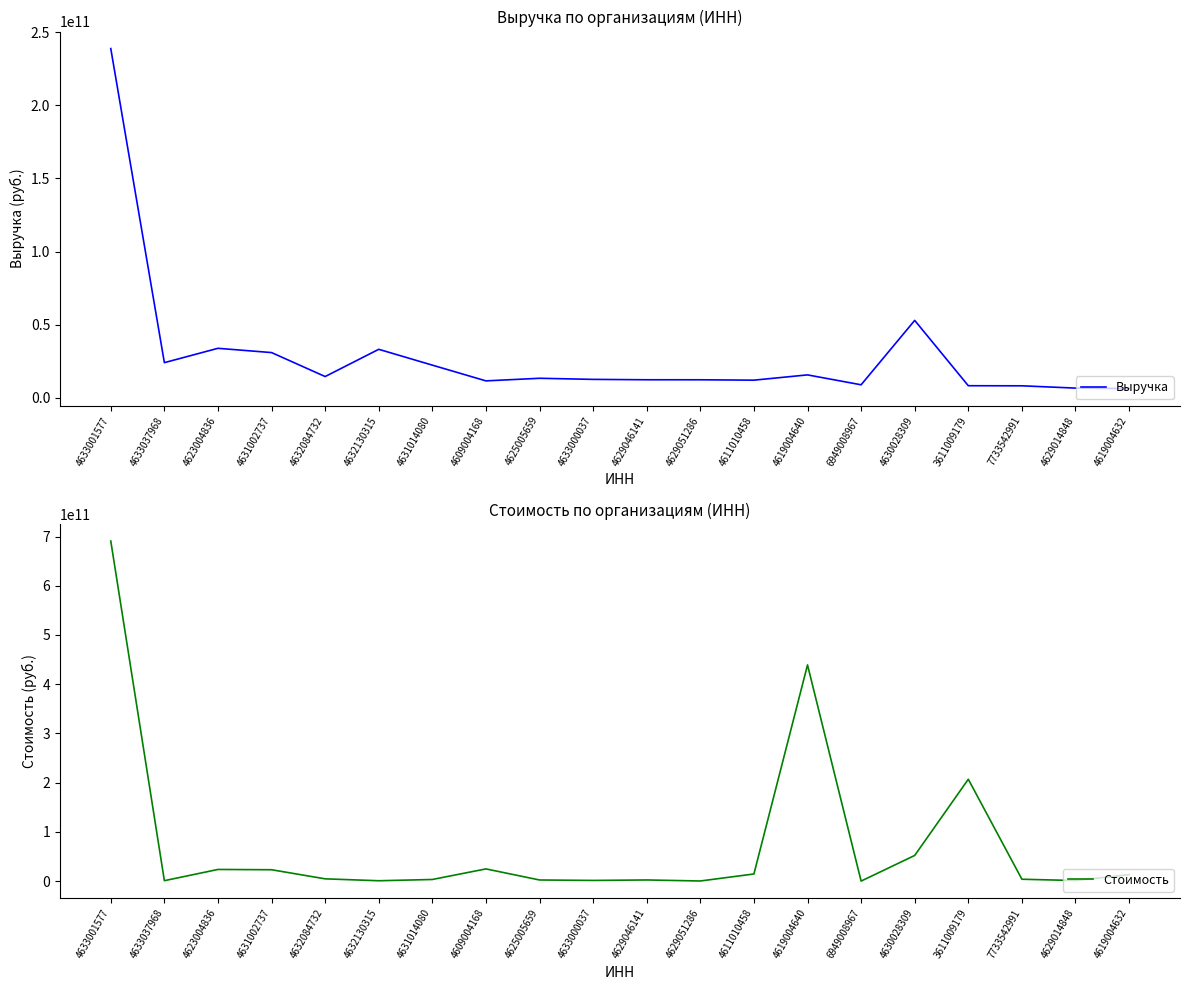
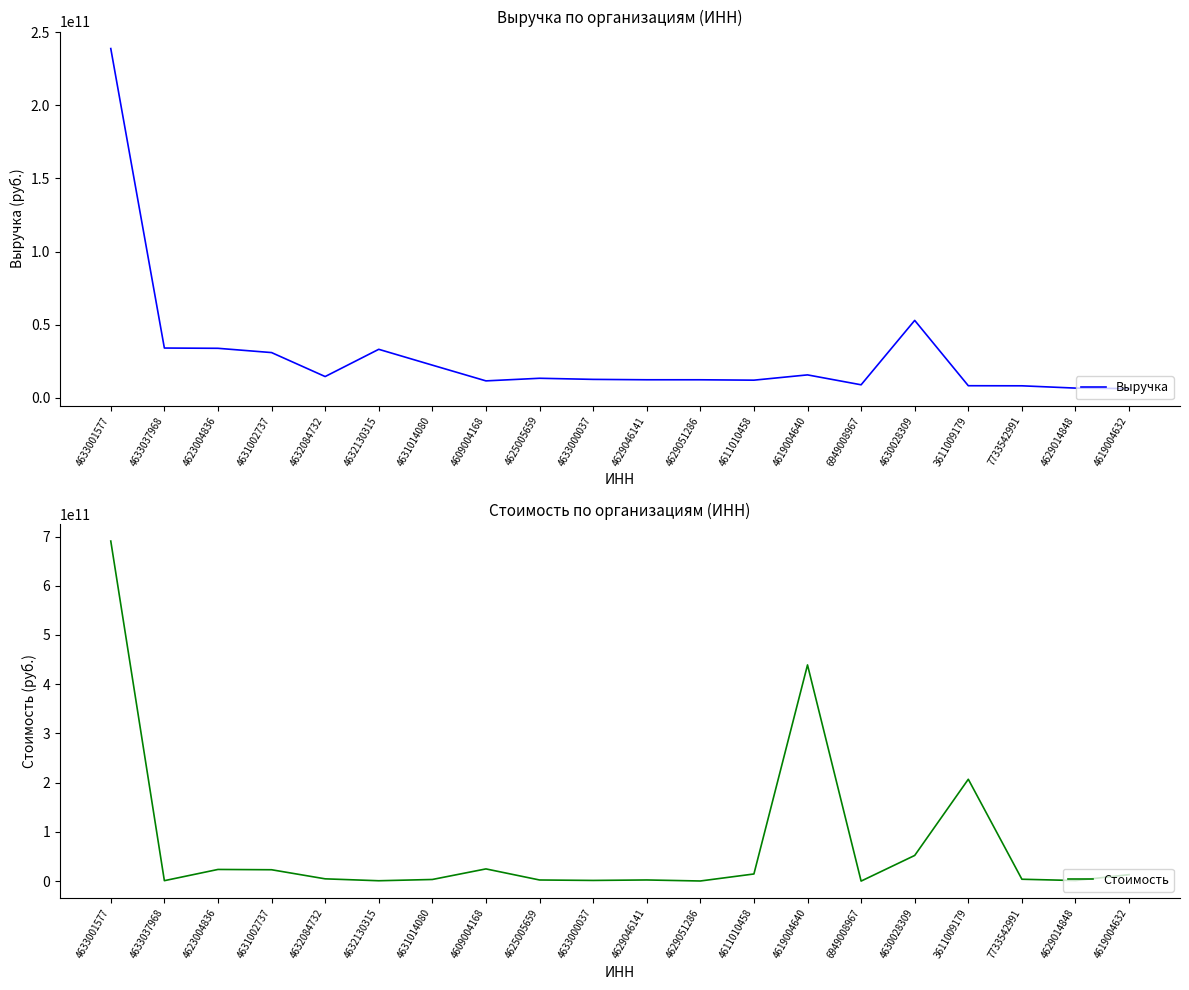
  {
    "Выручка по организациям (ИНН)": {
      "4633001577": 239000000000,
-     "4633037968": 24000000000,
+     "4633037968": 34000000000,
      "4623004836": 34000000000,
      "4631002737": 31000000000,
      "4632084732": 15000000000,
      "4632130315": 33000000000,
      "4631014080": 22000000000,
      "4609004168": 12000000000,
      "4625005659": 13000000000,
      "4633000037": 13000000000,
      "4629046141": 12000000000,
      "4629051286": 12000000000,
      "4611010458": 12000000000,
      "4619004640": 16000000000,
      "6949008967": 9000000000,
      "4630028309": 53000000000,
      "3611009179": 8000000000,
      "7733542991": 8000000000,
      "4629014848": 7000000000
    },
    "Стоимость по организациям (ИНН)": {
      "4633001577": 690000000000,
      "4633037968": 0,
      "4623004836": 20000000000,
      "4631002737": 20000000000,
      "4632084732": 0,
      "4632130315": 0,
      "4631014080": 0,
      "4609004168": 20000000000,
      "4625005659": 0,
      "4633000037": 0,
      "4629046141": 0,
      "4629051286": 0,
      "4611010458": 10000000000,
      "4619004640": 440000000000,
      "6949008967": 0,
      "4630028309": 50000000000,
      "3611009179": 210000000000,
      "7733542991": 0
    }
  }
